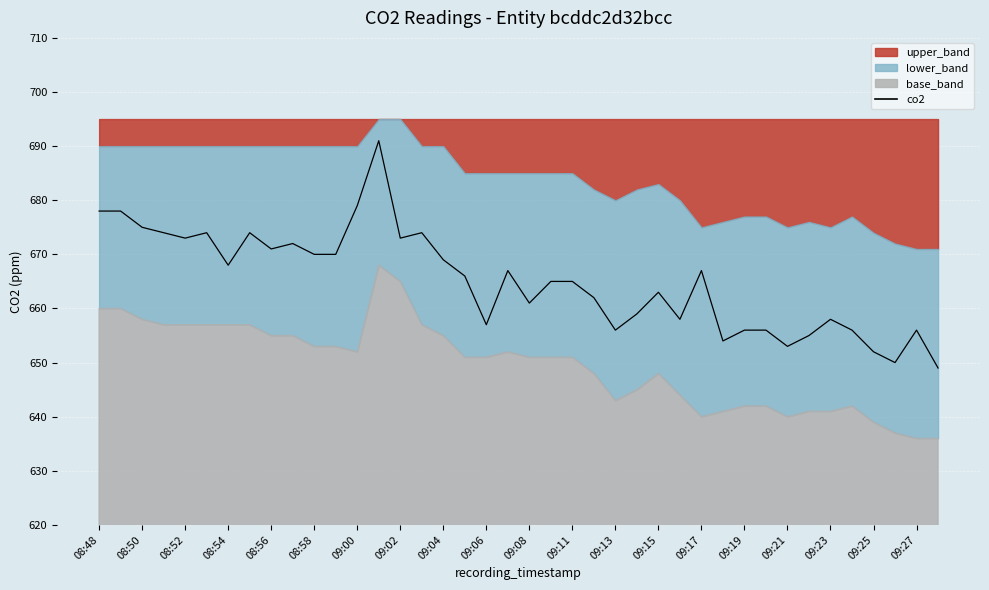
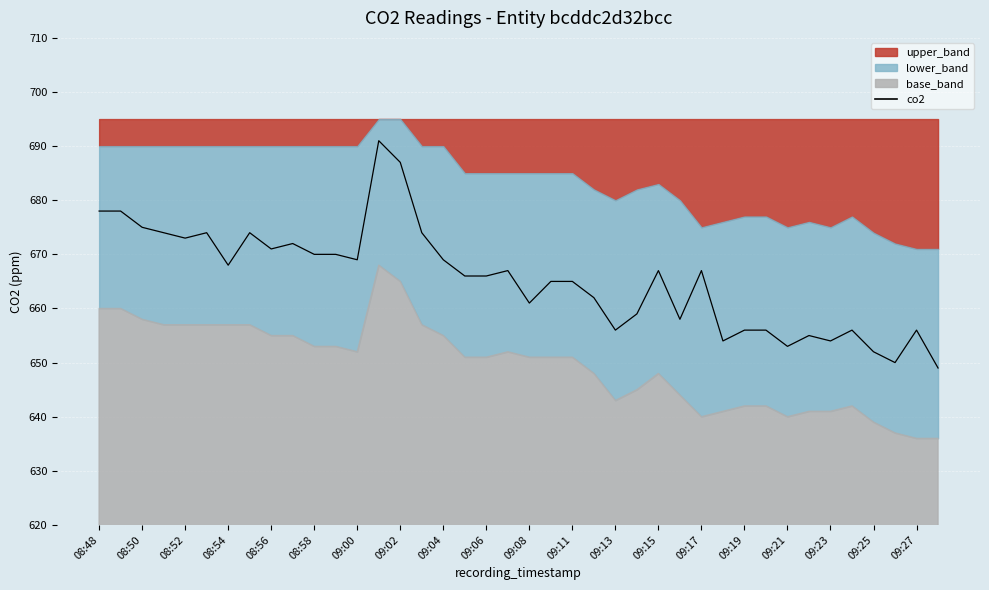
  {
    "co2": {
      "08:48": 678,
      "08:50": 675,
      "08:52": 673,
      "08:54": 668,
      "08:56": 671,
      "08:58": 670,
-     "09:00": 679,
-     "09:02": 673,
+     "09:00": 669,
+     "09:02": 687,
      "09:04": 669,
-     "09:06": 657,
+     "09:06": 666,
      "09:08": 661,
      "09:11": 665,
      "09:13": 656,
-     "09:15": 663,
+     "09:15": 667,
      "09:17": 667,
      "09:19": 656,
      "09:21": 653,
-     "09:23": 658,
+     "09:23": 654,
      "09:25": 652,
      "09:27": 656
    }
  }
